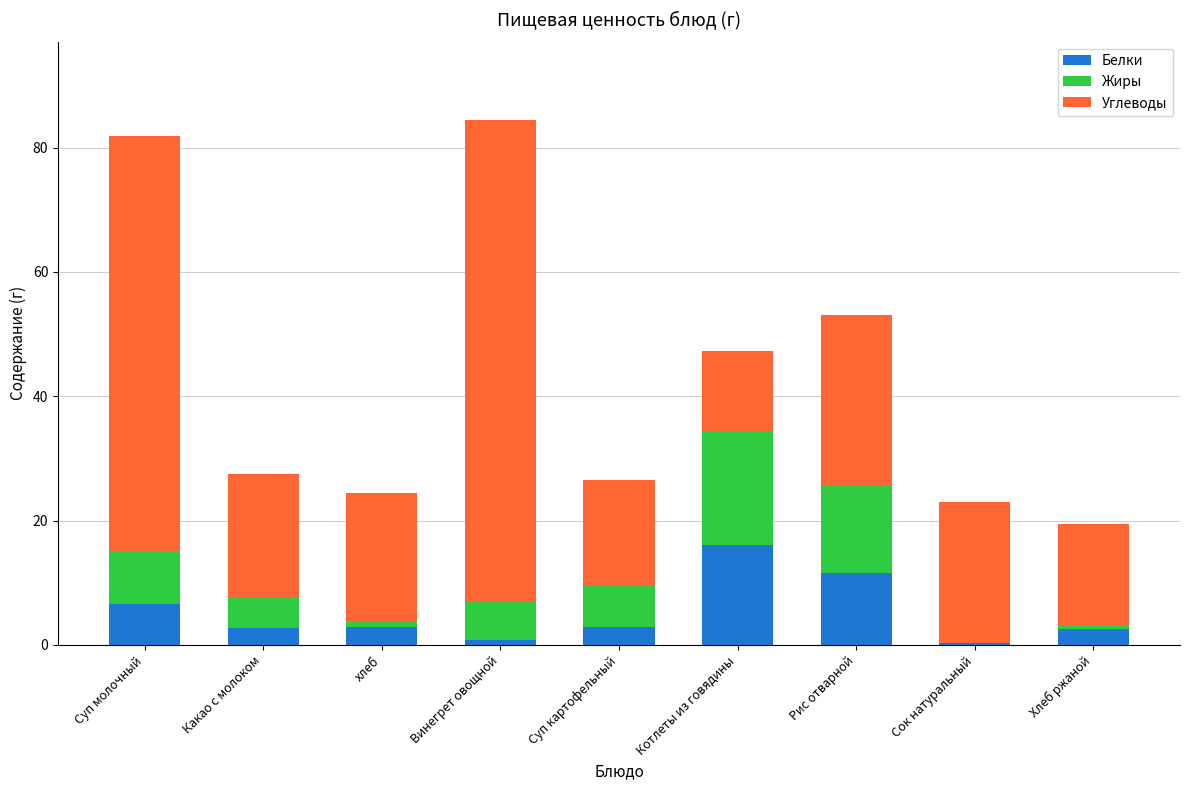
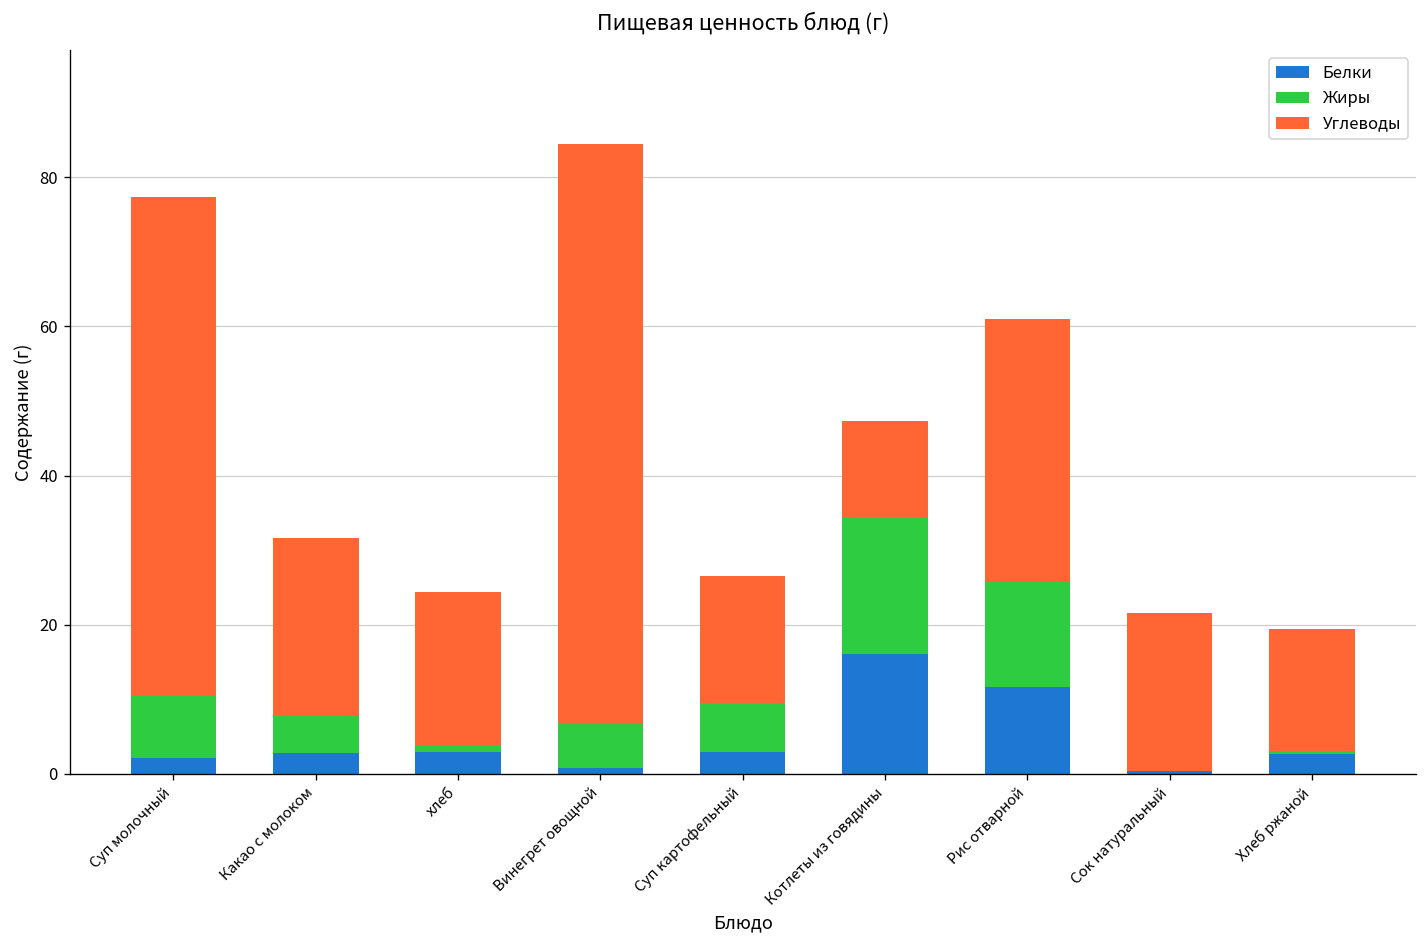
  {
    "Белки": {
-     "Суп молочный": 7,
+     "Суп молочный": 2,
      "Какао с молоком": 3,
      "хлеб": 3,
      "Винегрет овощной": 1,
      "Суп картофельный": 3,
      "Котлеты из говядины": 16,
      "Рис отварной": 12,
      "Хлеб ржаной": 3
    },
    "Жиры": {
      "Суп молочный": 8,
      "Какао с молоком": 5,
      "хлеб": 1,
      "Винегрет овощной": 6,
      "Суп картофельный": 7,
      "Котлеты из говядины": 18,
      "Рис отварной": 14,
      "Сок натуральный": 0,
      "Хлеб ржаной": 0
    },
    "Углеводы": {
      "Суп молочный": 67,
-     "Какао с молоком": 20,
+     "Какао с молоком": 24,
      "хлеб": 21,
      "Винегрет овощной": 78,
      "Суп картофельный": 17,
      "Котлеты из говядины": 13,
-     "Рис отварной": 27,
-     "Сок натуральный": 23,
+     "Рис отварной": 35,
+     "Сок натуральный": 21,
      "Хлеб ржаной": 16
    }
  }
